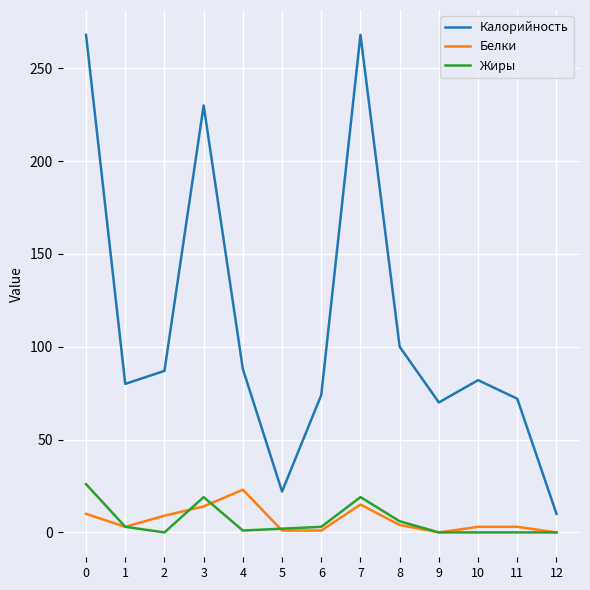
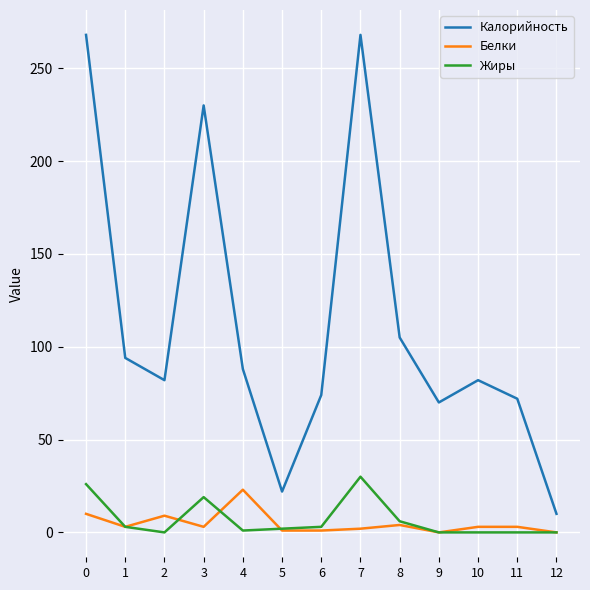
  {
    "Калорийность": {
      "0": 268,
-     "1": 80,
-     "2": 87,
+     "1": 94,
+     "2": 82,
      "3": 230,
      "4": 88,
      "5": 22,
      "6": 74,
      "7": 268,
-     "8": 100,
+     "8": 105,
      "9": 70,
      "10": 82,
      "11": 72,
      "12": 10
    },
    "Белки": {
      "0": 10,
      "2": 9,
-     "3": 14,
+     "3": 3,
      "4": 23,
      "6": 1,
-     "7": 15,
+     "7": 2,
      "8": 4,
      "10": 3,
      "11": 3
    },
    "Жиры": {
      "0": 26,
      "2": 0,
      "3": 19,
      "4": 1,
      "6": 3,
-     "7": 19,
+     "7": 30,
      "8": 6,
      "10": 0,
      "11": 0
    }
  }
